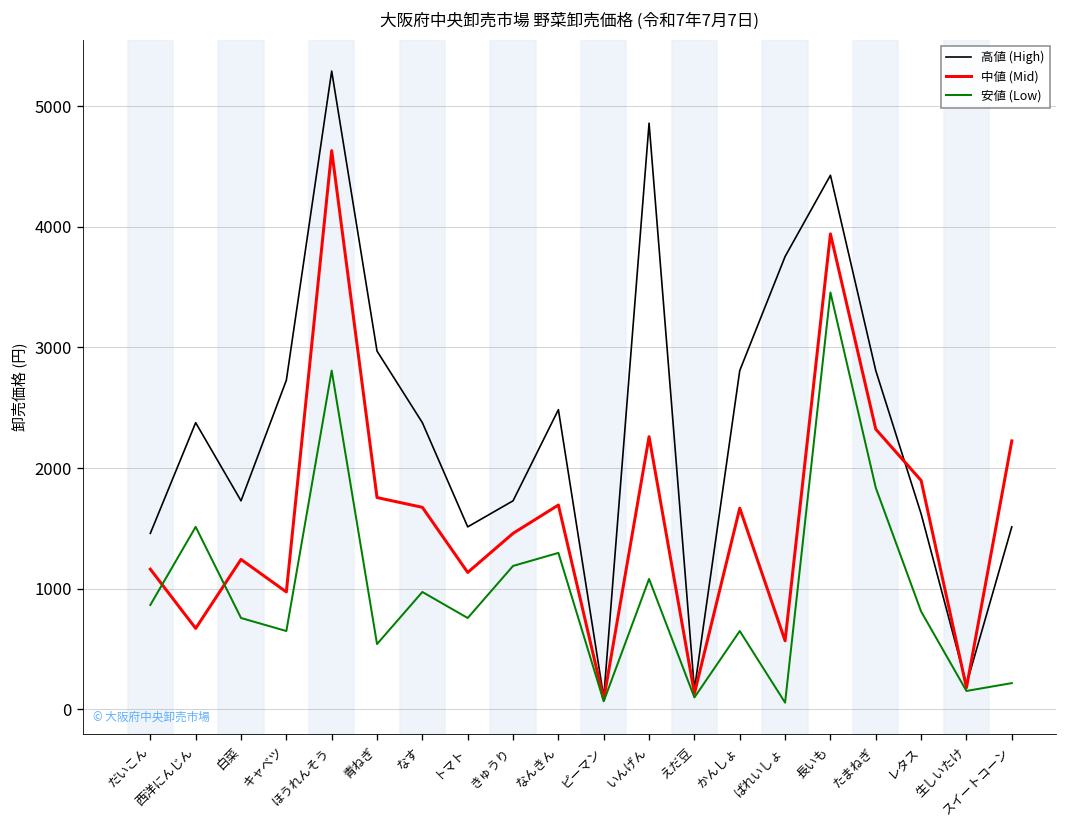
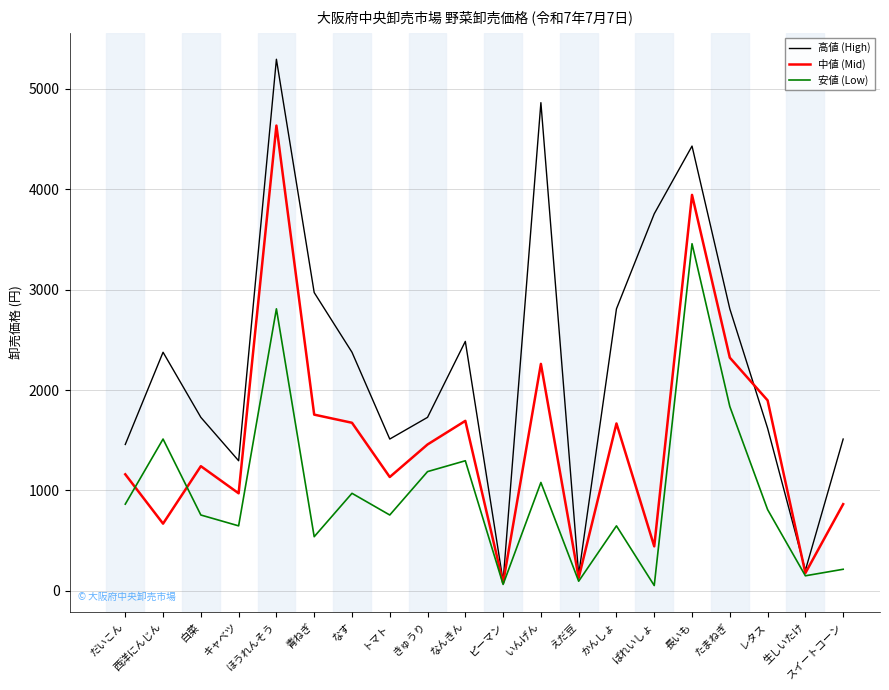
  {
    "高値 (High)": {
      "だいこん": 1460,
      "西洋にんじん": 2380,
      "白菜": 1730,
-     "キャベツ": 2730,
+     "キャベツ": 1300,
      "ほうれんそう": 5290,
      "青ねぎ": 2970,
      "なす": 2380,
      "トマト": 1510,
      "きゅうり": 1730,
      "なんきん": 2480,
      "いんげん": 4860,
      "えだ豆": 160,
      "かんしょ": 2810,
      "ばれいしょ": 3750,
      "長いも": 4430,
      "たまねぎ": 2810,
      "レタス": 1620,
      "生しいたけ": 210,
      "スイートコーン": 1510
    },
    "中値 (Mid)": {
      "だいこん": 1160,
      "西洋にんじん": 670,
      "白菜": 1240,
      "キャベツ": 970,
      "ほうれんそう": 4630,
      "青ねぎ": 1760,
      "なす": 1670,
      "トマト": 1130,
      "きゅうり": 1460,
      "なんきん": 1690,
      "いんげん": 2260,
      "えだ豆": 130,
      "かんしょ": 1670,
-     "ばれいしょ": 570,
+     "ばれいしょ": 440,
      "長いも": 3940,
      "たまねぎ": 2320,
      "レタス": 1900,
      "生しいたけ": 180,
-     "スイートコーン": 2230
+     "スイートコーン": 860
    },
    "安値 (Low)": {
      "だいこん": 860,
      "西洋にんじん": 1510,
      "白菜": 760,
      "キャベツ": 650,
      "ほうれんそう": 2810,
      "青ねぎ": 540,
      "なす": 970,
      "トマト": 760,
      "きゅうり": 1190,
      "なんきん": 1300,
      "いんげん": 1080,
      "えだ豆": 100,
      "かんしょ": 650,
      "ばれいしょ": 50,
      "長いも": 3460,
      "たまねぎ": 1840,
      "レタス": 810,
      "生しいたけ": 150,
      "スイートコーン": 220
    }
  }
